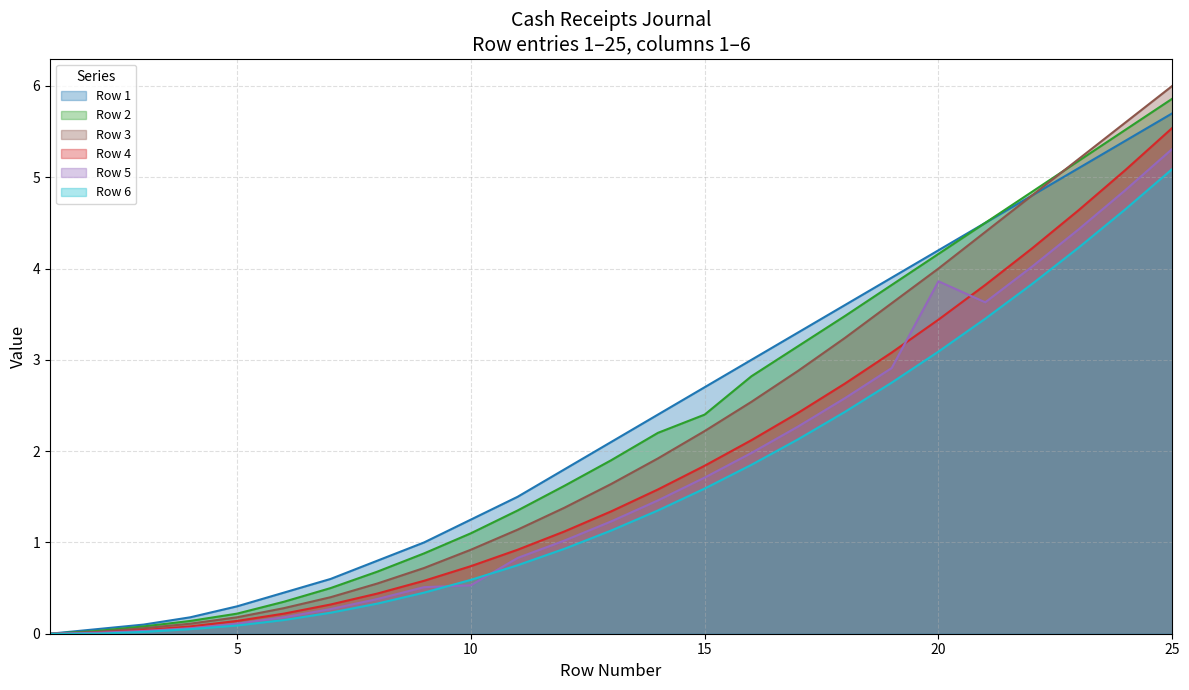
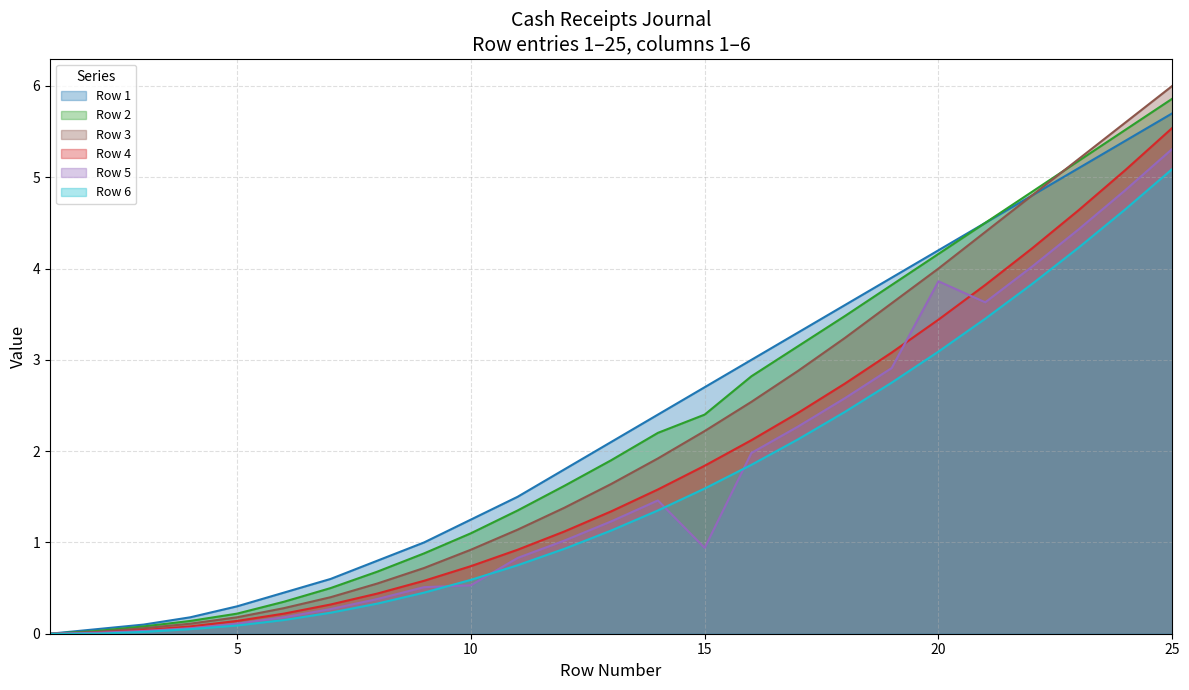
  {
    "Row 2": {
      "5": 0.2,
      "10": 1.1,
      "15": 2.4,
      "20": 4.2,
      "25": 5.9
    },
    "Row 5": {
      "10": 0.5,
-     "15": 1.7,
+     "15": 0.9,
      "20": 3.9,
      "25": 5.3
    }
  }
